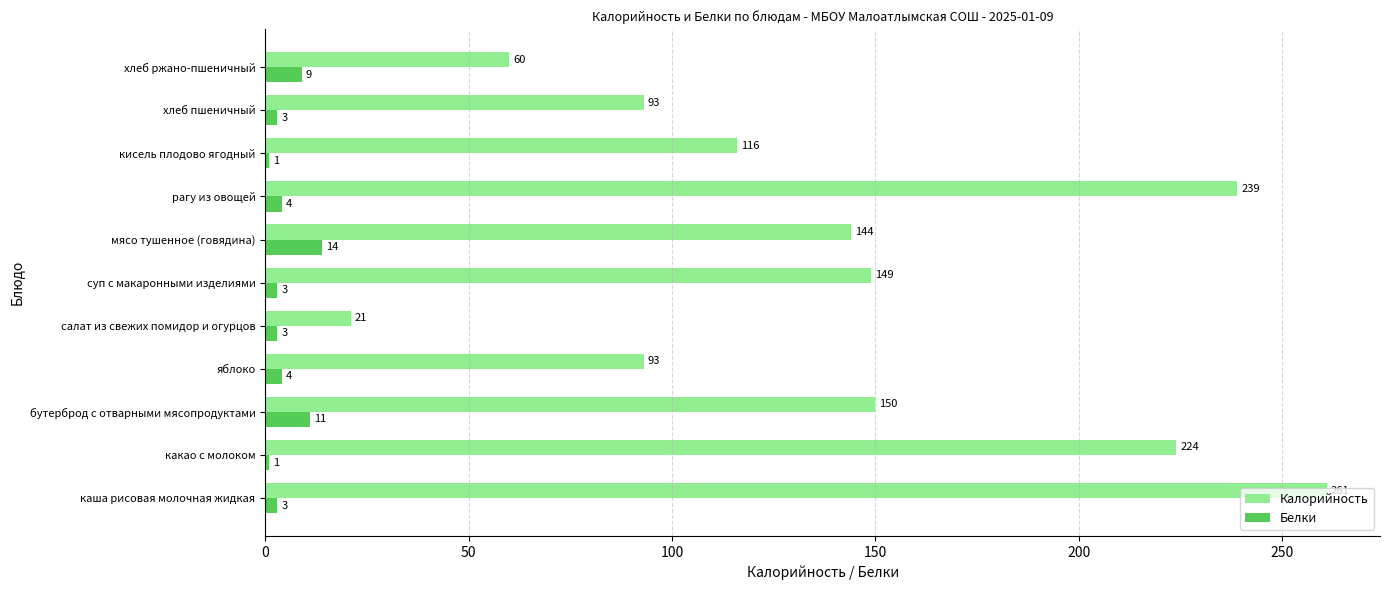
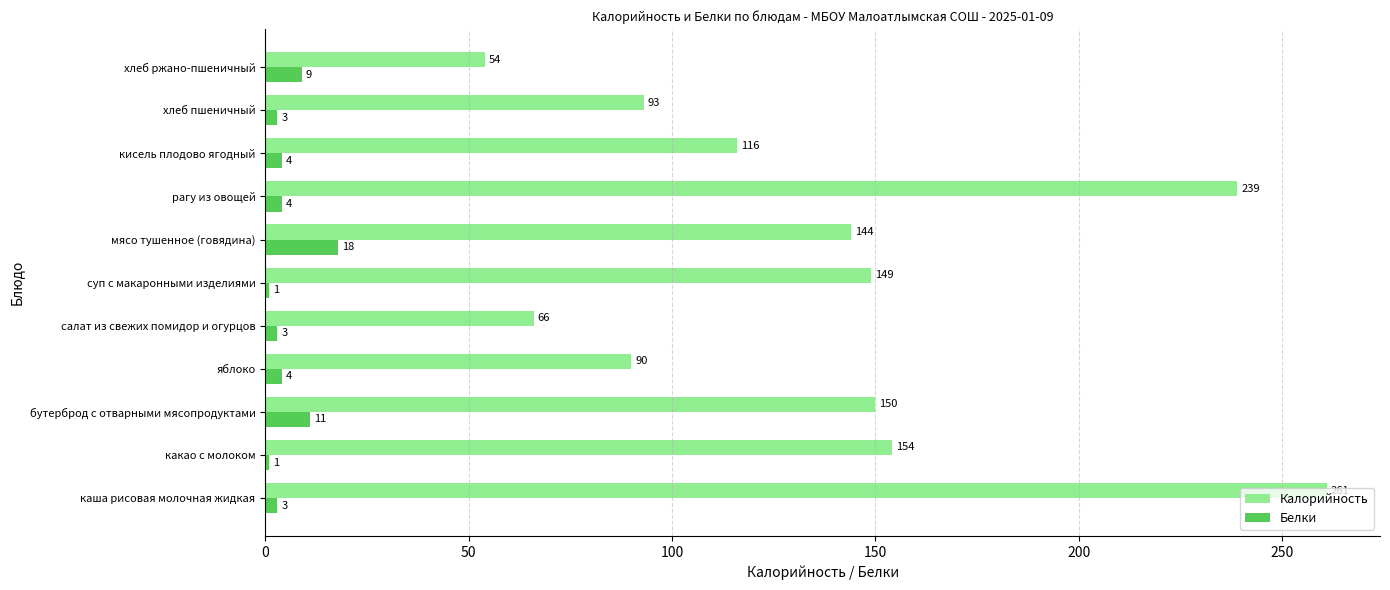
  {
    "Калорийность": {
-     "хлеб ржано-пшеничный": 60,
+     "хлеб ржано-пшеничный": 54,
      "хлеб пшеничный": 93,
      "кисель плодово ягодный": 116,
      "рагу из овощей": 239,
      "мясо тушенное (говядина)": 144,
      "суп с макаронными изделиями": 149,
-     "салат из свежих помидор и огурцов": 21,
-     "яблоко": 93,
+     "салат из свежих помидор и огурцов": 66,
+     "яблоко": 90,
      "бутерброд с отварными мясопродуктами": 150,
-     "какао с молоком": 224
+     "какао с молоком": 154
    },
    "Белки": {
      "хлеб ржано-пшеничный": 9,
      "хлеб пшеничный": 3,
-     "кисель плодово ягодный": 1,
+     "кисель плодово ягодный": 4,
      "рагу из овощей": 4,
-     "мясо тушенное (говядина)": 14,
-     "суп с макаронными изделиями": 3,
+     "мясо тушенное (говядина)": 18,
+     "суп с макаронными изделиями": 1,
      "салат из свежих помидор и огурцов": 3,
      "яблоко": 4,
      "бутерброд с отварными мясопродуктами": 11,
      "какао с молоком": 1,
      "каша рисовая молочная жидкая": 3
    }
  }
